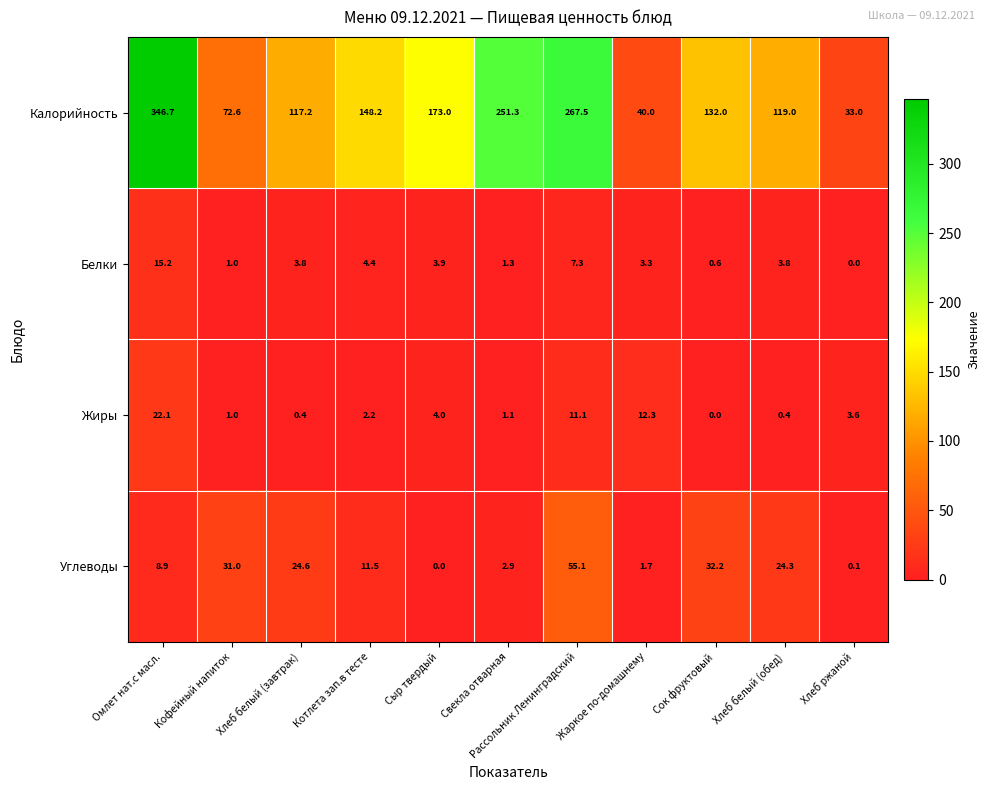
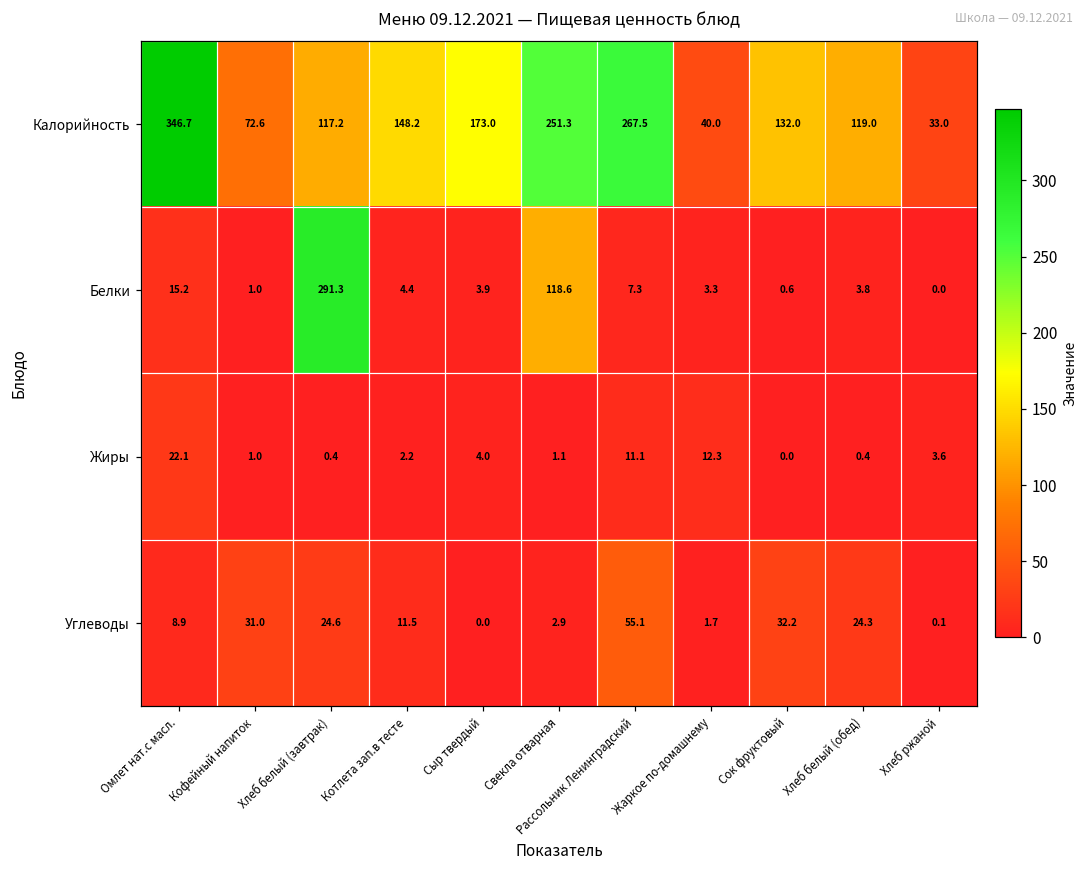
  {
    "Калорийность": {
      "Омлет нат.с масл.": 346.7,
      "Кофейный напиток": 72.6,
      "Хлеб белый (завтрак)": 117.2,
      "Котлета зап.в тесте": 148.2,
      "Сыр твердый": 173.0,
      "Свекла отварная": 251.3,
      "Рассольник Ленинградский": 267.5,
      "Жаркое по-домашнему": 40.0,
      "Сок фруктовый": 132.0,
      "Хлеб белый (обед)": 119.0,
      "Хлеб ржаной": 33.0
    },
    "Белки": {
      "Омлет нат.с масл.": 15.2,
      "Кофейный напиток": 1.0,
-     "Хлеб белый (завтрак)": 3.8,
+     "Хлеб белый (завтрак)": 291.3,
      "Котлета зап.в тесте": 4.4,
      "Сыр твердый": 3.9,
-     "Свекла отварная": 1.3,
+     "Свекла отварная": 118.6,
      "Рассольник Ленинградский": 7.3,
      "Жаркое по-домашнему": 3.3,
      "Сок фруктовый": 0.6,
      "Хлеб белый (обед)": 3.8,
      "Хлеб ржаной": 0.0
    },
    "Жиры": {
      "Омлет нат.с масл.": 22.1,
      "Кофейный напиток": 1.0,
      "Хлеб белый (завтрак)": 0.4,
      "Котлета зап.в тесте": 2.2,
      "Сыр твердый": 4.0,
      "Свекла отварная": 1.1,
      "Рассольник Ленинградский": 11.1,
      "Жаркое по-домашнему": 12.3,
      "Сок фруктовый": 0.0,
      "Хлеб белый (обед)": 0.4,
      "Хлеб ржаной": 3.6
    },
    "Углеводы": {
      "Омлет нат.с масл.": 8.9,
      "Кофейный напиток": 31.0,
      "Хлеб белый (завтрак)": 24.6,
      "Котлета зап.в тесте": 11.5,
      "Сыр твердый": 0.0,
      "Свекла отварная": 2.9,
      "Рассольник Ленинградский": 55.1,
      "Жаркое по-домашнему": 1.7,
      "Сок фруктовый": 32.2,
      "Хлеб белый (обед)": 24.3,
      "Хлеб ржаной": 0.1
    }
  }
